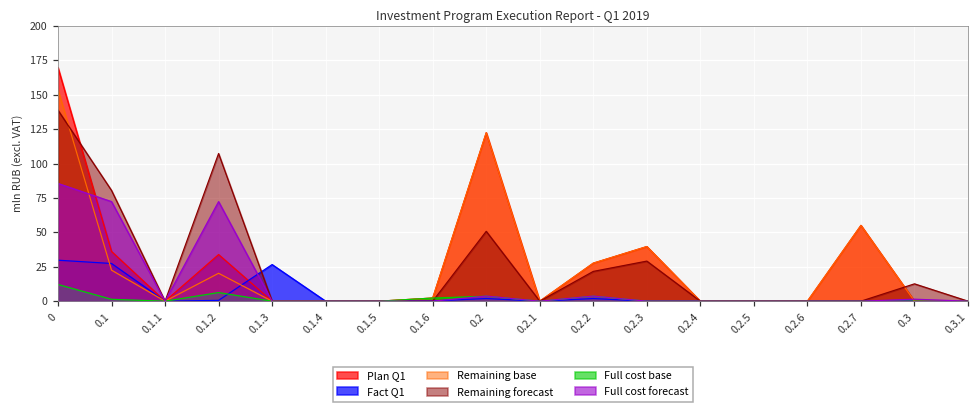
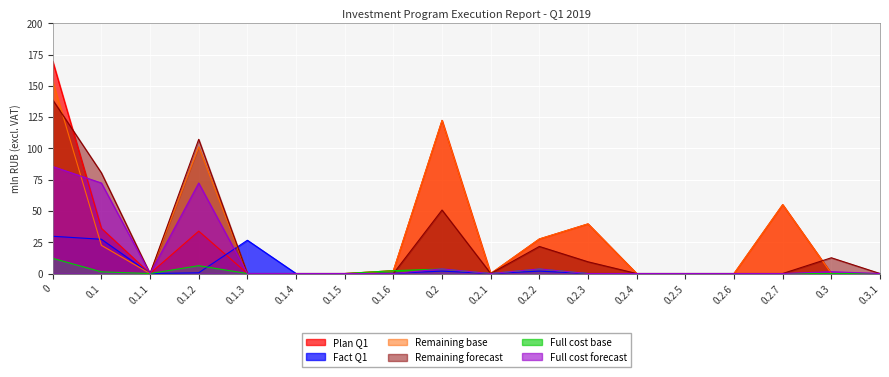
  {
    "Plan Q1": {
      "0": 170,
      "0.1": 36,
      "0.1.2": 34
    },
    "Fact Q1": {
      "0": 30,
      "0.1": 27,
      "0.1.2": 1,
      "0.1.3": 27
    },
    "Remaining base": {
      "0": 154,
      "0.1": 23,
-     "0.1.2": 20
+     "0.1.2": 101
    },
    "Remaining forecast": {
      "0": 139,
      "0.1": 80,
      "0.1.2": 107,
      "0.2": 51,
      "0.2.2": 22,
-     "0.2.3": 29,
+     "0.2.3": 9,
      "0.3": 13
    },
    "Full cost base": {
      "0": 12,
      "0.1": 1,
      "0.1.2": 6
    },
    "Full cost forecast": {
      "0": 86,
      "0.1": 72,
      "0.1.2": 72
    }
  }
